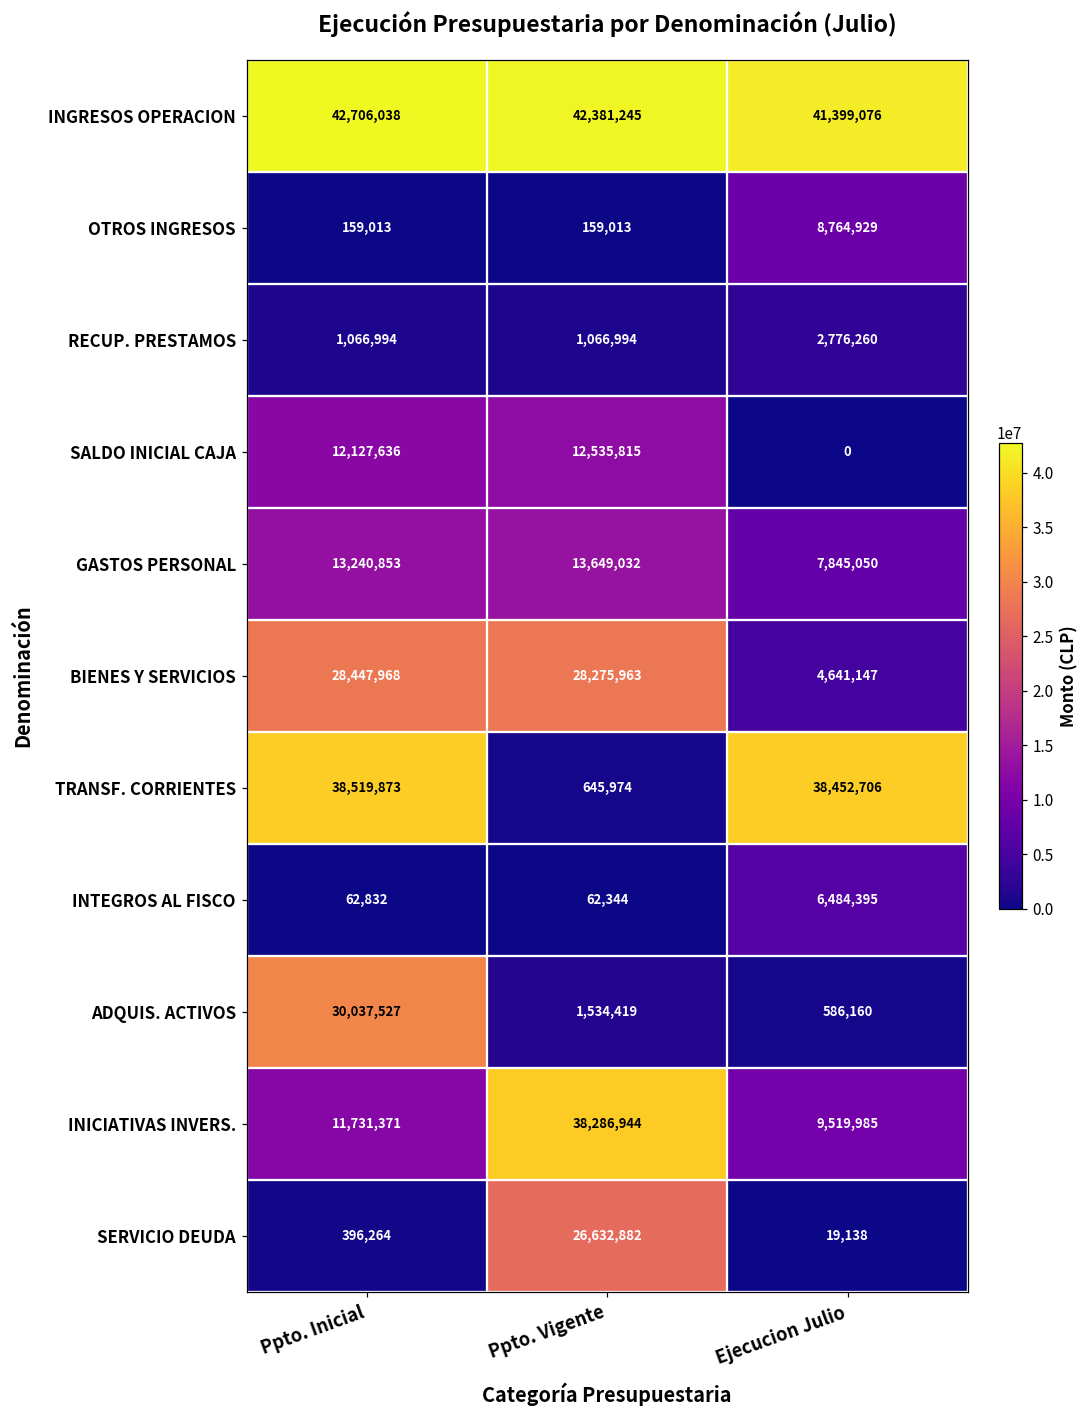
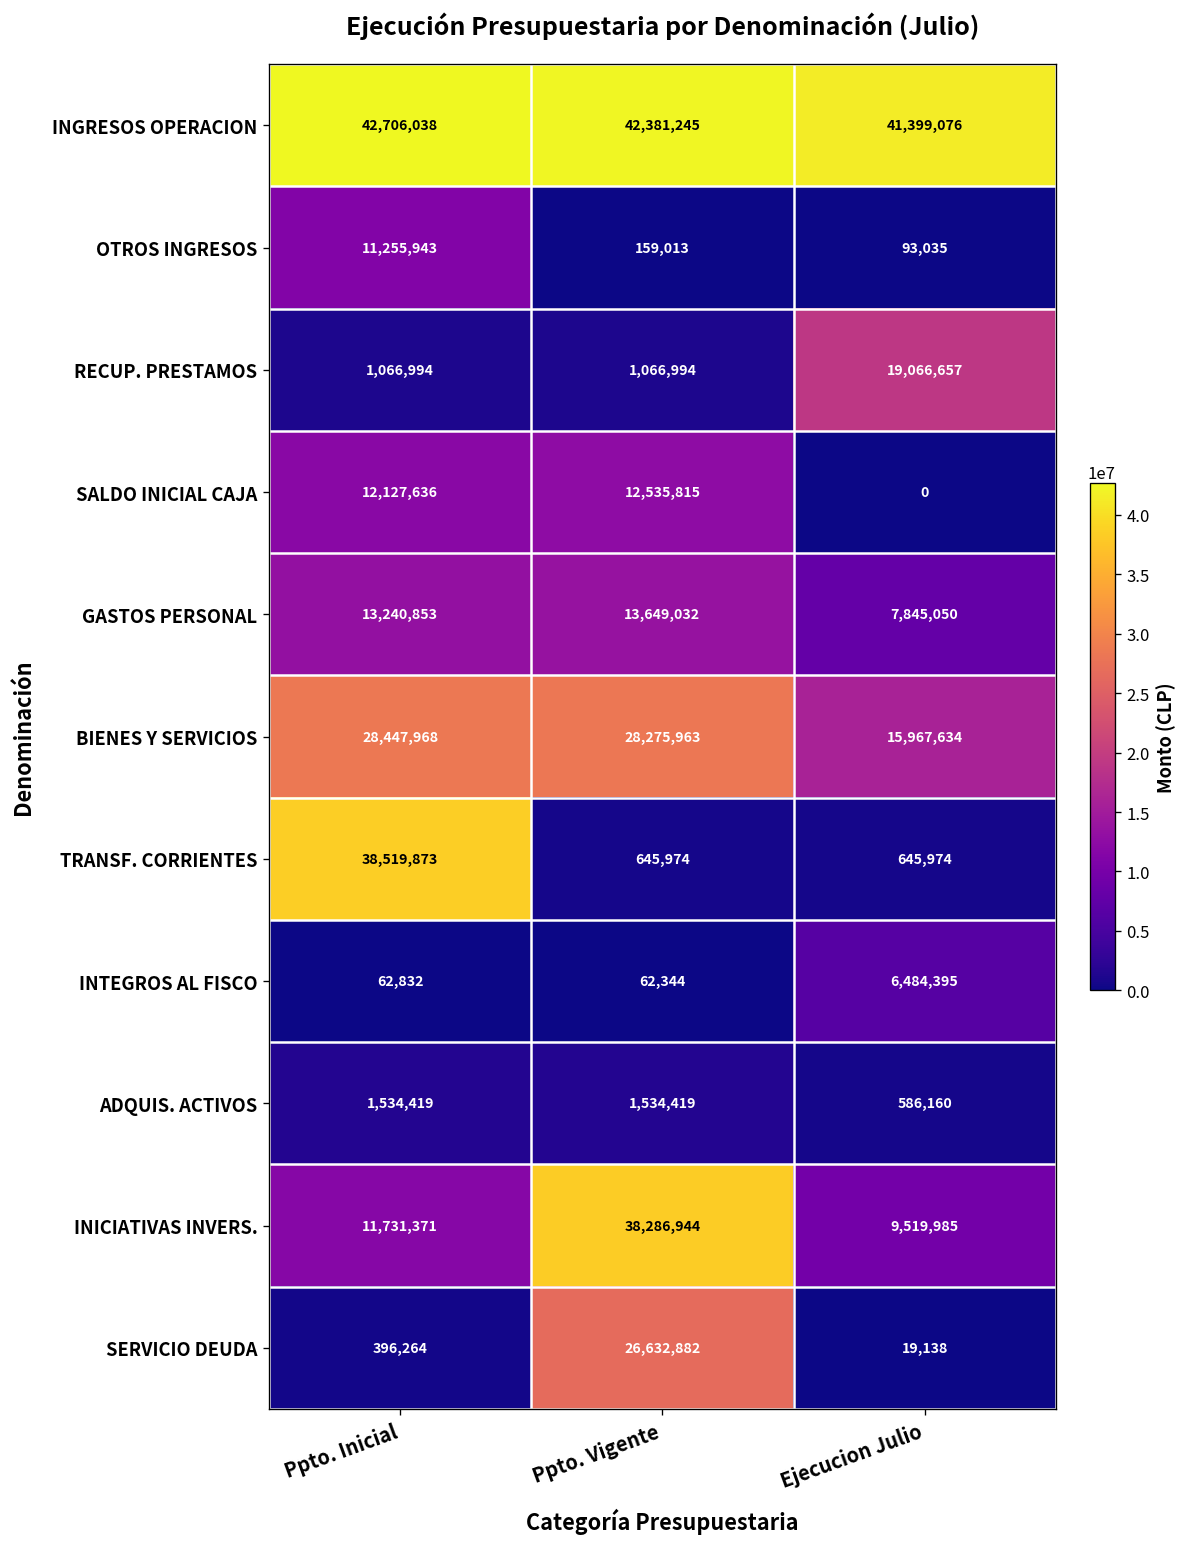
  {
    "INGRESOS OPERACION": {
      "Ppto. Inicial": "42,706,038",
      "Ppto. Vigente": "42,381,245",
      "Ejecucion Julio": "41,399,076"
    },
    "OTROS INGRESOS": {
-     "Ppto. Inicial": "159,013",
+     "Ppto. Inicial": "11,255,943",
      "Ppto. Vigente": "159,013",
-     "Ejecucion Julio": "8,764,929"
+     "Ejecucion Julio": "93,035"
    },
    "RECUP. PRESTAMOS": {
      "Ppto. Inicial": "1,066,994",
      "Ppto. Vigente": "1,066,994",
-     "Ejecucion Julio": "2,776,260"
+     "Ejecucion Julio": "19,066,657"
    },
    "SALDO INICIAL CAJA": {
      "Ppto. Inicial": "12,127,636",
      "Ppto. Vigente": "12,535,815",
      "Ejecucion Julio": "0"
    },
    "GASTOS PERSONAL": {
      "Ppto. Inicial": "13,240,853",
      "Ppto. Vigente": "13,649,032",
      "Ejecucion Julio": "7,845,050"
    },
    "BIENES Y SERVICIOS": {
      "Ppto. Inicial": "28,447,968",
      "Ppto. Vigente": "28,275,963",
-     "Ejecucion Julio": "4,641,147"
+     "Ejecucion Julio": "15,967,634"
    },
    "TRANSF. CORRIENTES": {
      "Ppto. Inicial": "38,519,873",
      "Ppto. Vigente": "645,974",
-     "Ejecucion Julio": "38,452,706"
+     "Ejecucion Julio": "645,974"
    },
    "INTEGROS AL FISCO": {
      "Ppto. Inicial": "62,832",
      "Ppto. Vigente": "62,344",
      "Ejecucion Julio": "6,484,395"
    },
    "ADQUIS. ACTIVOS": {
-     "Ppto. Inicial": "30,037,527",
+     "Ppto. Inicial": "1,534,419",
      "Ppto. Vigente": "1,534,419",
      "Ejecucion Julio": "586,160"
    },
    "INICIATIVAS INVERS.": {
      "Ppto. Inicial": "11,731,371",
      "Ppto. Vigente": "38,286,944",
      "Ejecucion Julio": "9,519,985"
    },
    "SERVICIO DEUDA": {
      "Ppto. Inicial": "396,264",
      "Ppto. Vigente": "26,632,882",
      "Ejecucion Julio": "19,138"
    }
  }
